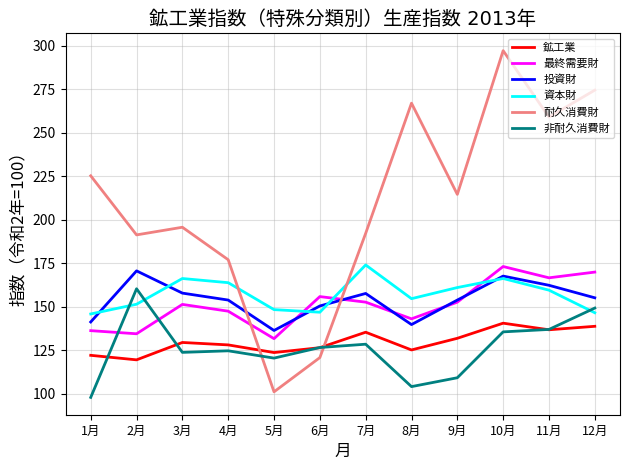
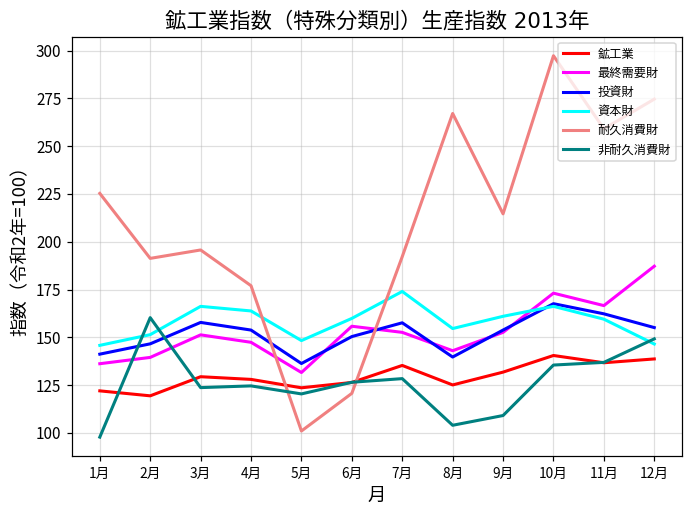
  {
    "鉱工業": {
      "1月": 122,
      "2月": 119,
      "3月": 129,
      "4月": 128,
      "5月": 124,
      "7月": 135,
      "8月": 125,
      "9月": 132,
      "10月": 141,
      "12月": 139
    },
    "最終需要財": {
      "1月": 136,
-     "2月": 134,
+     "2月": 140,
      "3月": 151,
      "4月": 147,
      "5月": 132,
      "6月": 156,
      "7月": 153,
      "8月": 143,
      "10月": 173,
      "11月": 167,
-     "12月": 170
+     "12月": 187
    },
    "投資財": {
      "1月": 141,
-     "2月": 171,
+     "2月": 147,
      "3月": 158,
      "4月": 154,
      "5月": 136,
      "6月": 150,
      "7月": 158,
      "8月": 140,
      "11月": 162,
      "12月": 155
    },
    "資本財": {
      "1月": 146,
      "2月": 151,
      "3月": 166,
      "4月": 164,
      "5月": 148,
-     "6月": 147,
+     "6月": 160,
      "7月": 174,
      "8月": 155,
      "9月": 161,
      "11月": 160,
      "12月": 147
    },
    "耐久消費財": {
      "1月": 225,
      "2月": 191,
      "3月": 196,
      "4月": 177,
      "5月": 101,
      "6月": 121,
      "7月": 192,
      "8月": 267,
      "9月": 215,
      "10月": 297
    },
    "非耐久消費財": {
      "1月": 98,
      "2月": 160,
      "3月": 124,
      "4月": 125,
      "5月": 120,
      "7月": 128,
      "8月": 104,
      "9月": 109,
      "10月": 136,
      "12月": 149
    }
  }
